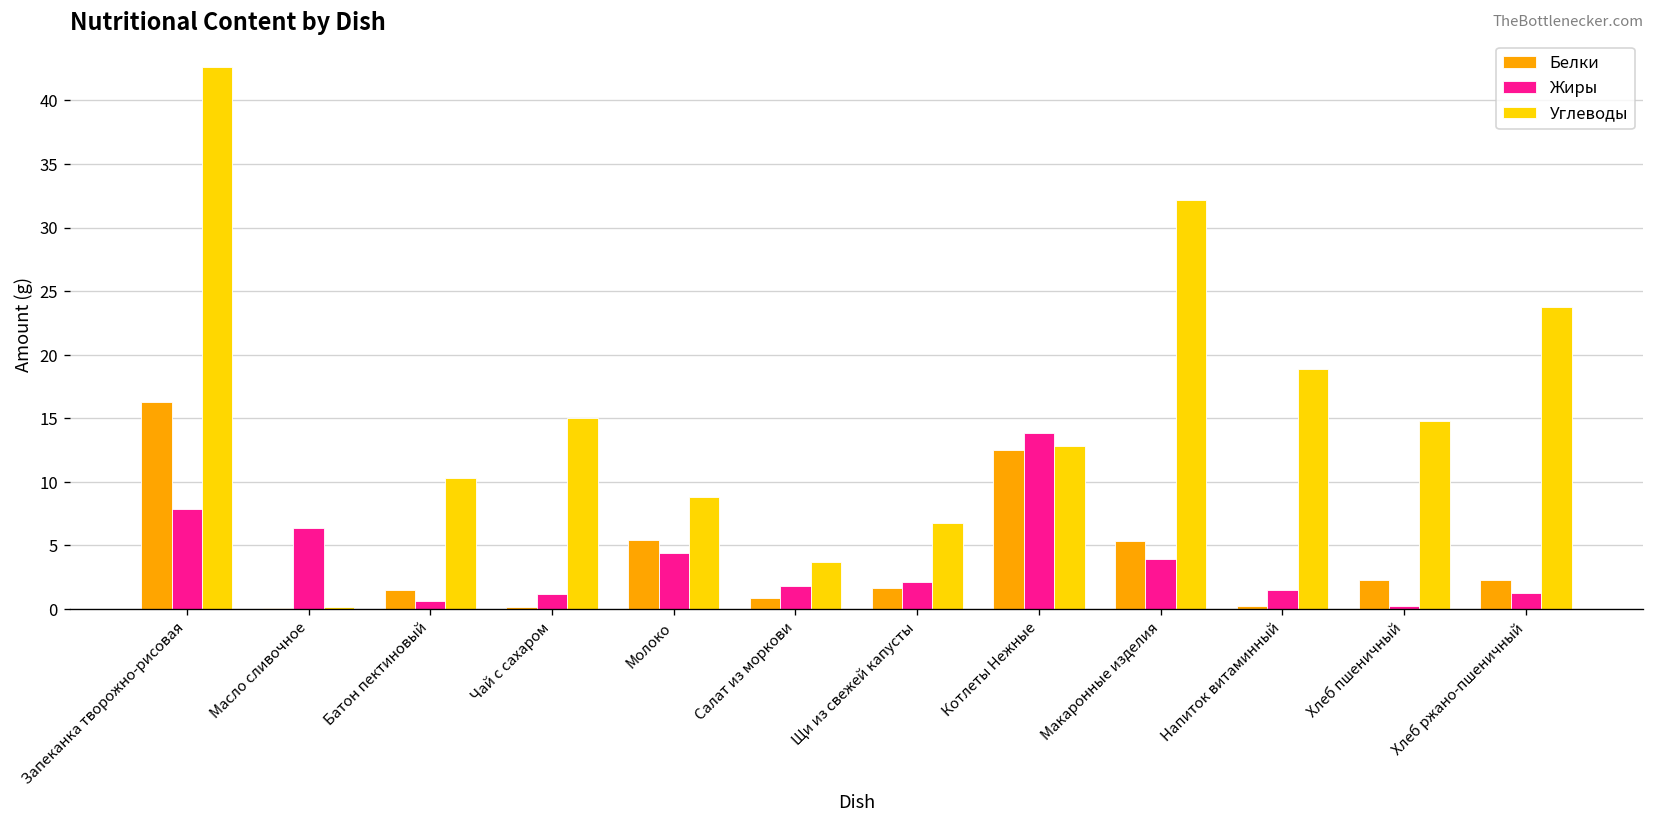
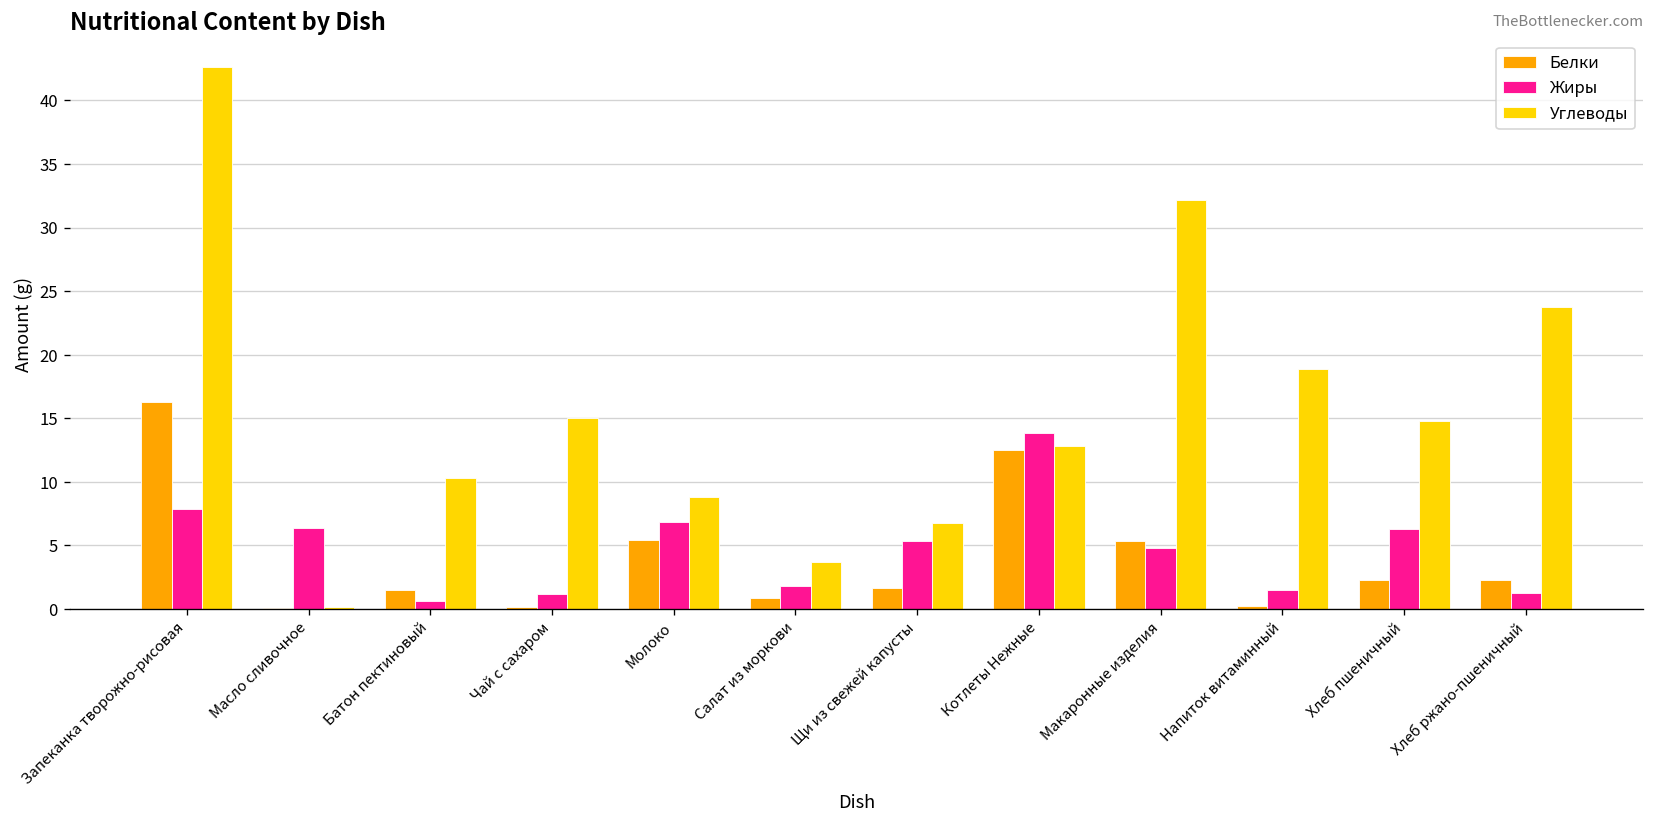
  {
    "Жиры": {
      "Запеканка творожно-рисовая": 7.9,
      "Масло сливочное": 6.4,
      "Батон пектиновый": 0.6,
      "Чай с сахаром": 1.2,
-     "Молоко": 4.4,
+     "Молоко": 6.8,
      "Салат из моркови": 1.8,
-     "Щи из свежей капусты": 2.1,
+     "Щи из свежей капусты": 5.3,
      "Котлеты Нежные": 13.9,
-     "Макаронные изделия": 3.9,
+     "Макаронные изделия": 4.8,
      "Напиток витаминный": 1.5,
-     "Хлеб пшеничный": 0.2,
+     "Хлеб пшеничный": 6.3,
      "Хлеб ржано-пшеничный": 1.2
    }
  }
